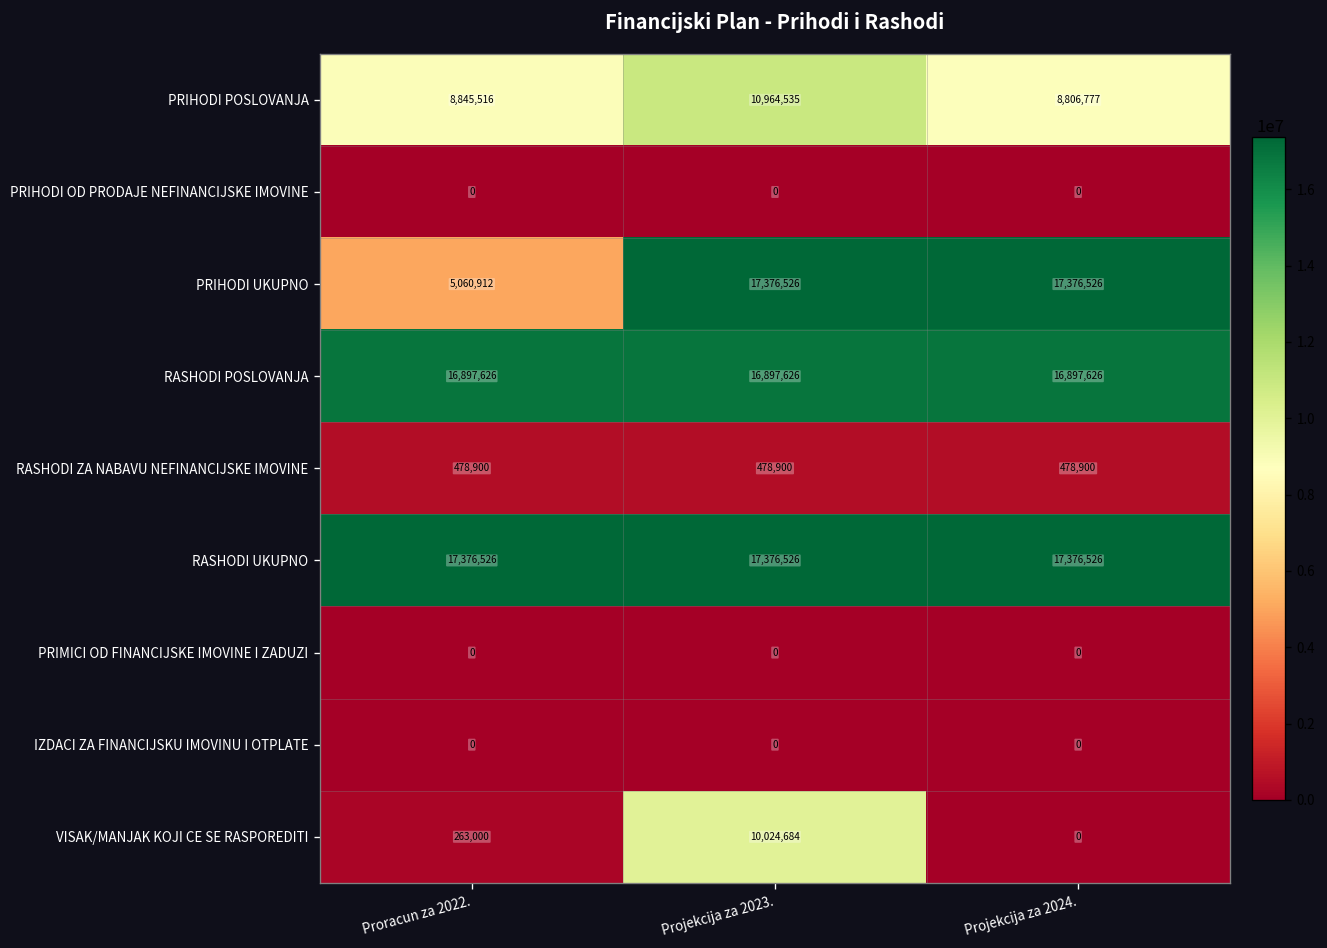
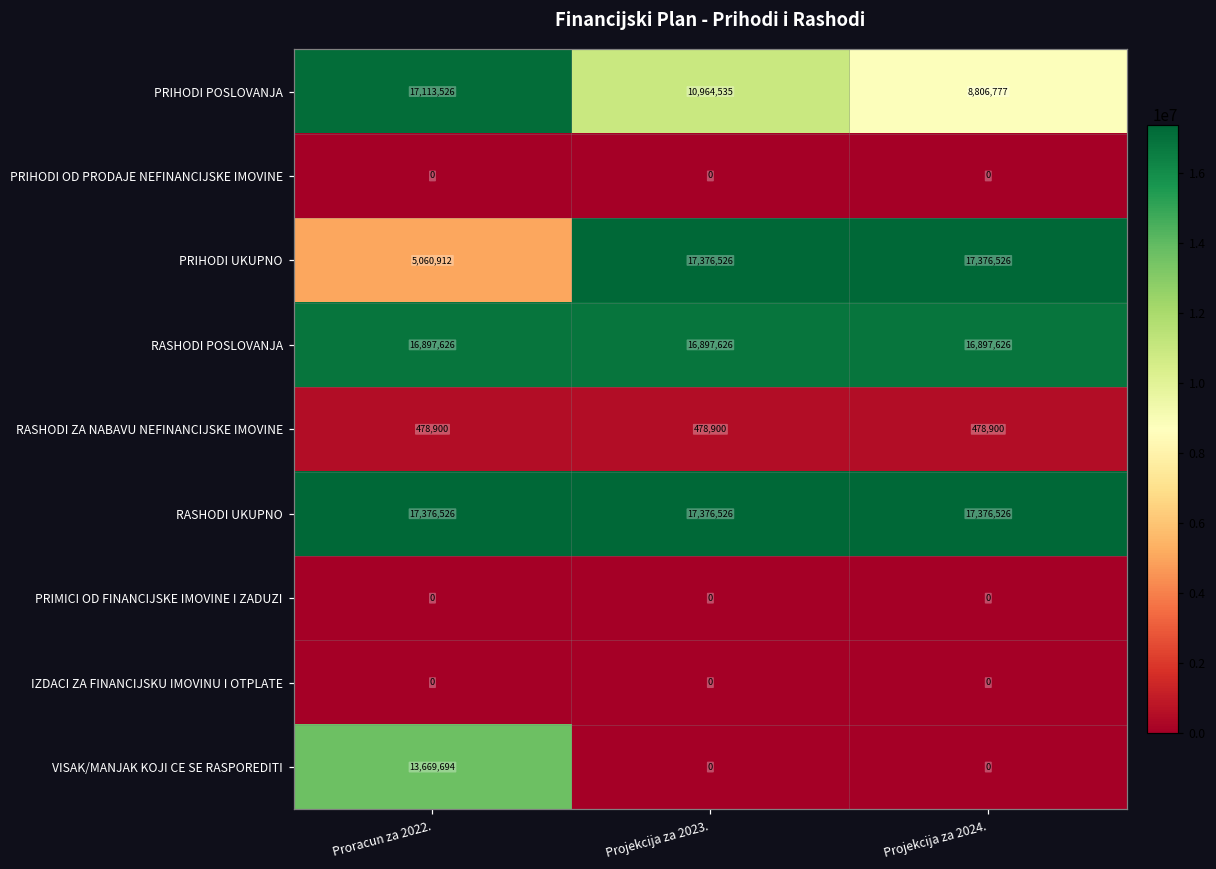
  {
    "PRIHODI POSLOVANJA": {
-     "Proracun za 2022.": "8,845,516"
+     "Proracun za 2022.": "17,113,526"
    },
    "VISAK/MANJAK KOJI CE SE RASPOREDITI": {
-     "Proracun za 2022.": "263,000",
-     "Projekcija za 2023.": "10,024,684"
+     "Proracun za 2022.": "13,669,694",
+     "Projekcija za 2023.": "0"
    }
  }
